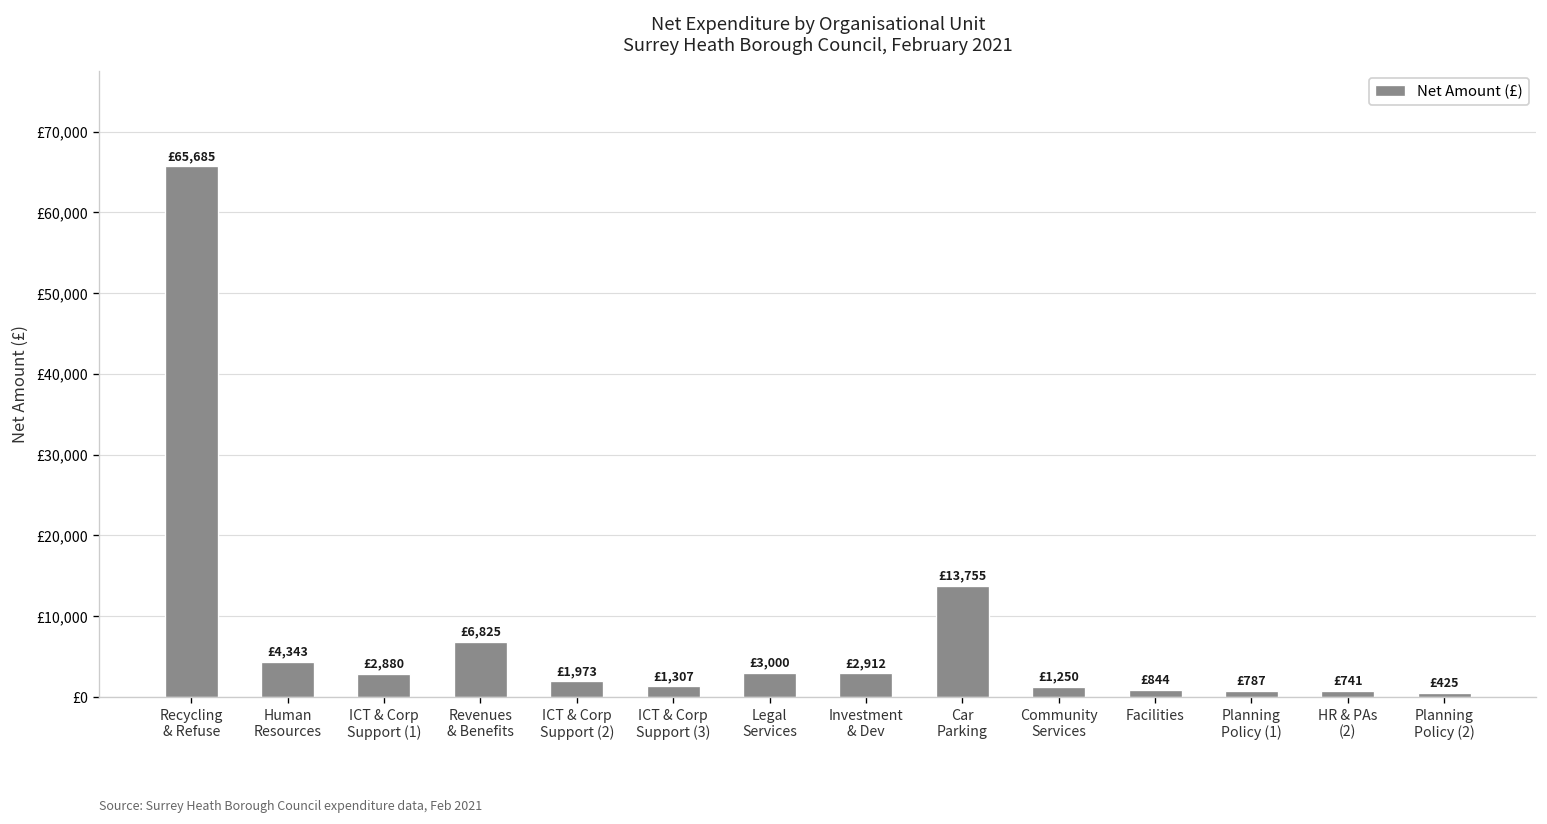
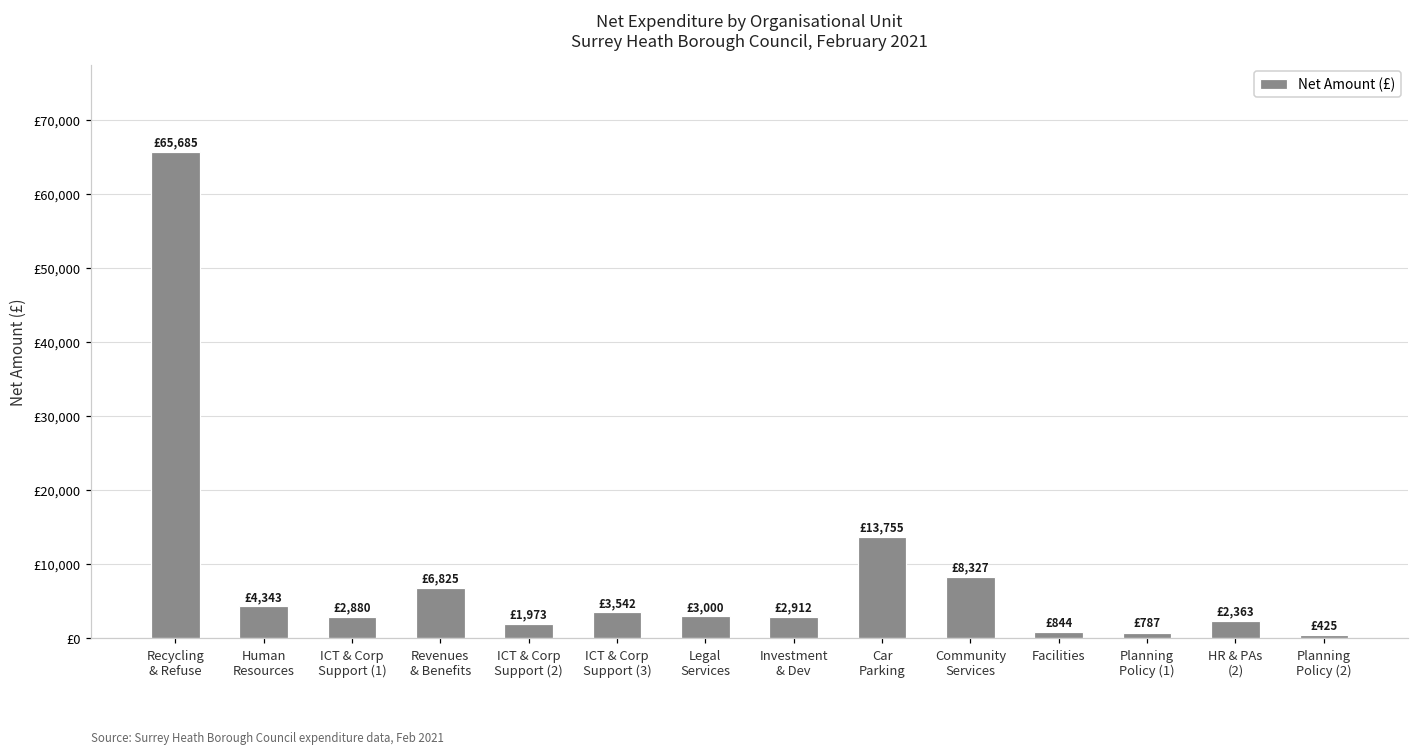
  {
    "Recycling & Refuse": "£65,685",
    "Human Resources": "£4,343",
    "ICT & Corp Support (1)": "£2,880",
    "Revenues & Benefits": "£6,825",
    "ICT & Corp Support (2)": "£1,973",
-   "ICT & Corp Support (3)": "£1,307",
+   "ICT & Corp Support (3)": "£3,542",
    "Legal Services": "£3,000",
    "Investment & Dev": "£2,912",
    "Car Parking": "£13,755",
-   "Community Services": "£1,250",
+   "Community Services": "£8,327",
    "Facilities": "£844",
    "Planning Policy (1)": "£787",
-   "HR & PAs (2)": "£741",
+   "HR & PAs (2)": "£2,363",
    "Planning Policy (2)": "£425"
  }
